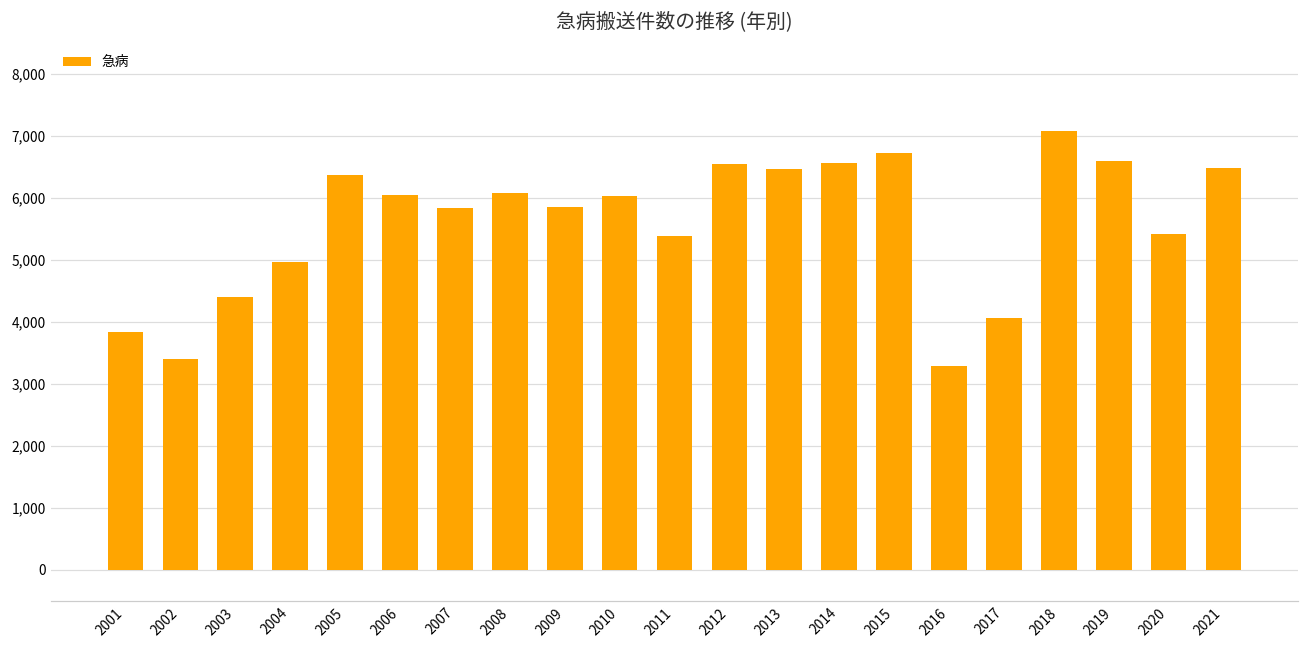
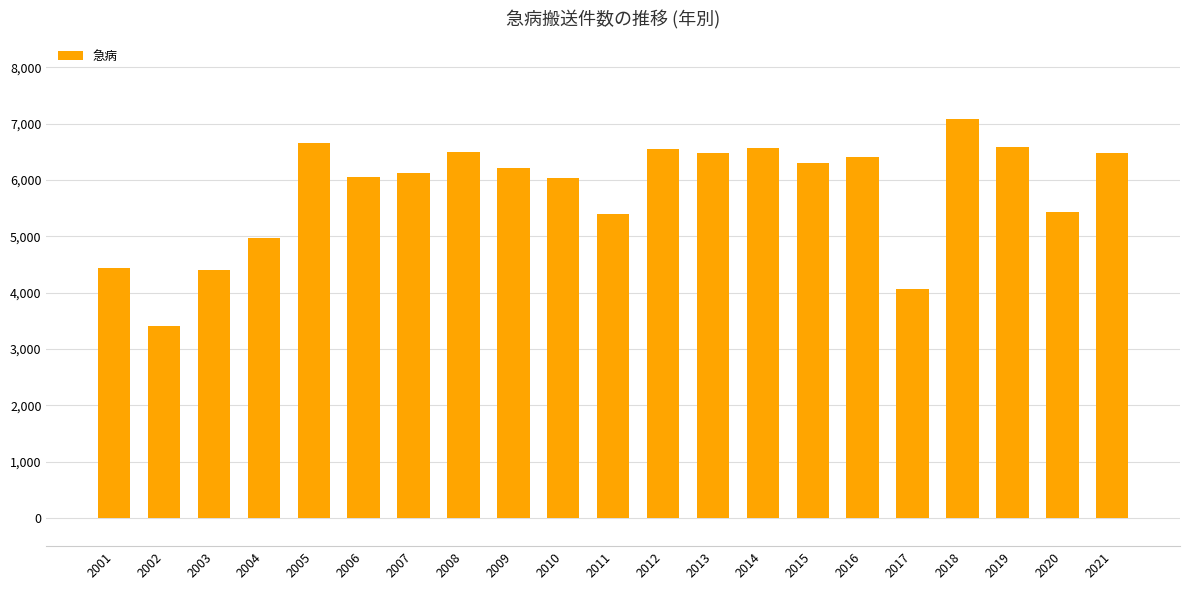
  {
-   "2001": "3,800",
+   "2001": "4,400",
    "2002": "3,400",
    "2003": "4,400",
    "2004": "5,000",
-   "2005": "6,400",
+   "2005": "6,700",
    "2006": "6,000",
-   "2007": "5,800",
-   "2008": "6,100",
-   "2009": "5,900",
+   "2007": "6,100",
+   "2008": "6,500",
+   "2009": "6,200",
    "2010": "6,000",
    "2011": "5,400",
    "2012": "6,500",
    "2013": "6,500",
    "2014": "6,600",
-   "2015": "6,700",
-   "2016": "3,300",
+   "2015": "6,300",
+   "2016": "6,400",
    "2017": "4,100",
    "2018": "7,100",
    "2019": "6,600",
    "2020": "5,400",
    "2021": "6,500"
  }
